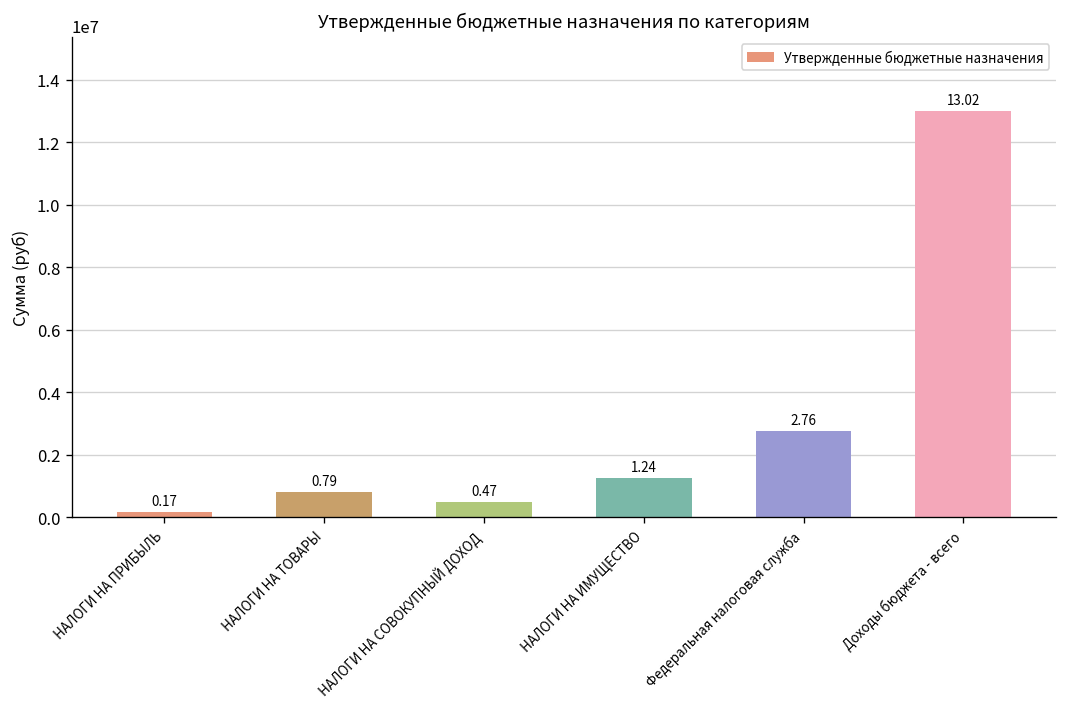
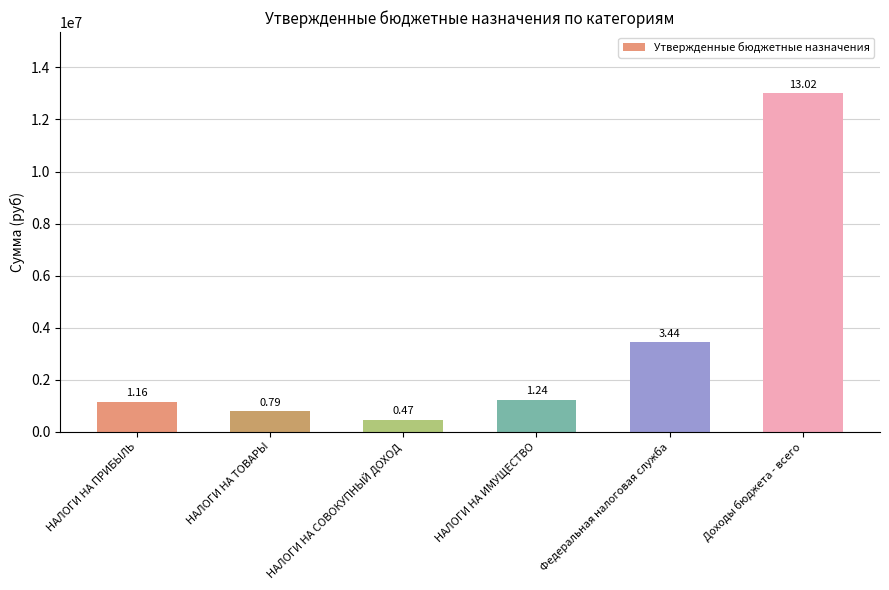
  {
-   "НАЛОГИ НА ПРИБЫЛЬ": 0.17,
-   "Федеральная налоговая служба": 2.76
+   "НАЛОГИ НА ПРИБЫЛЬ": 1.16,
+   "Федеральная налоговая служба": 3.44
  }
